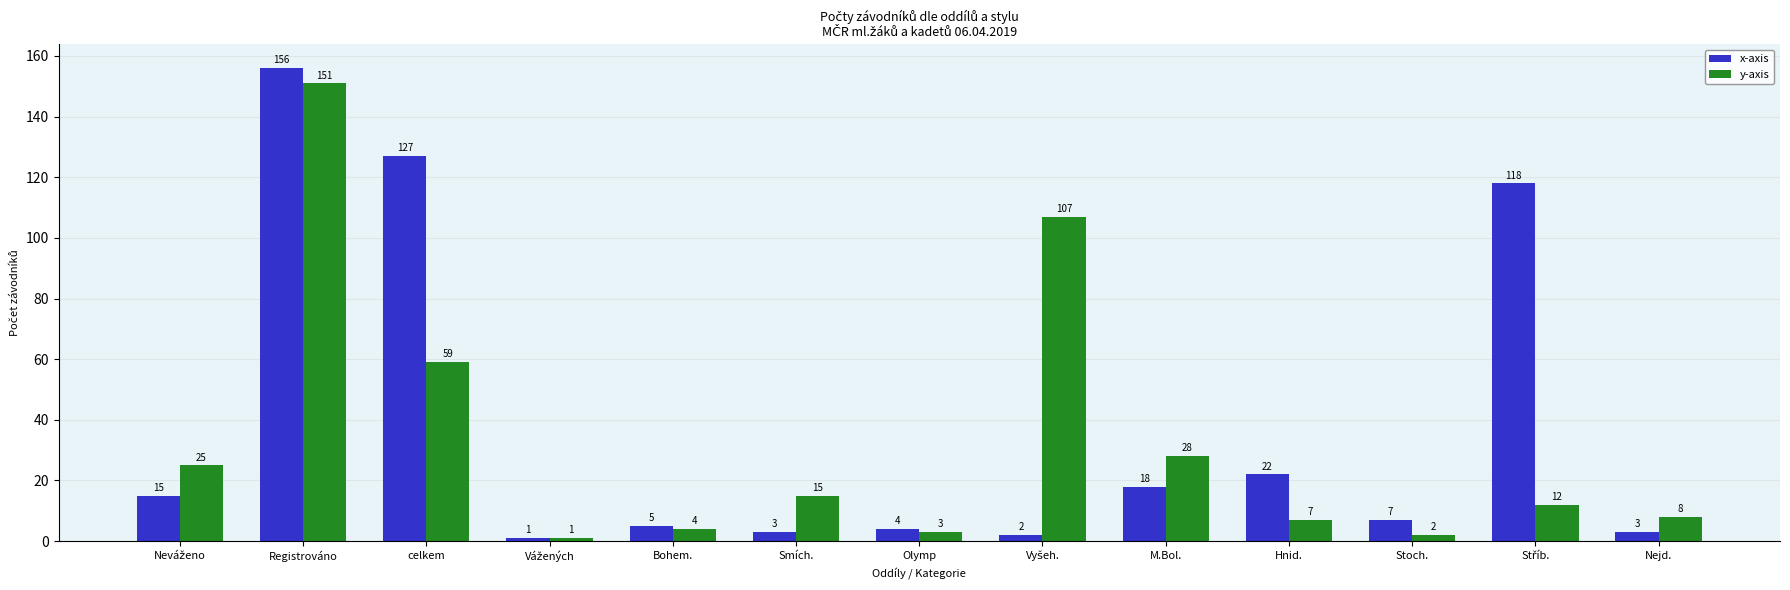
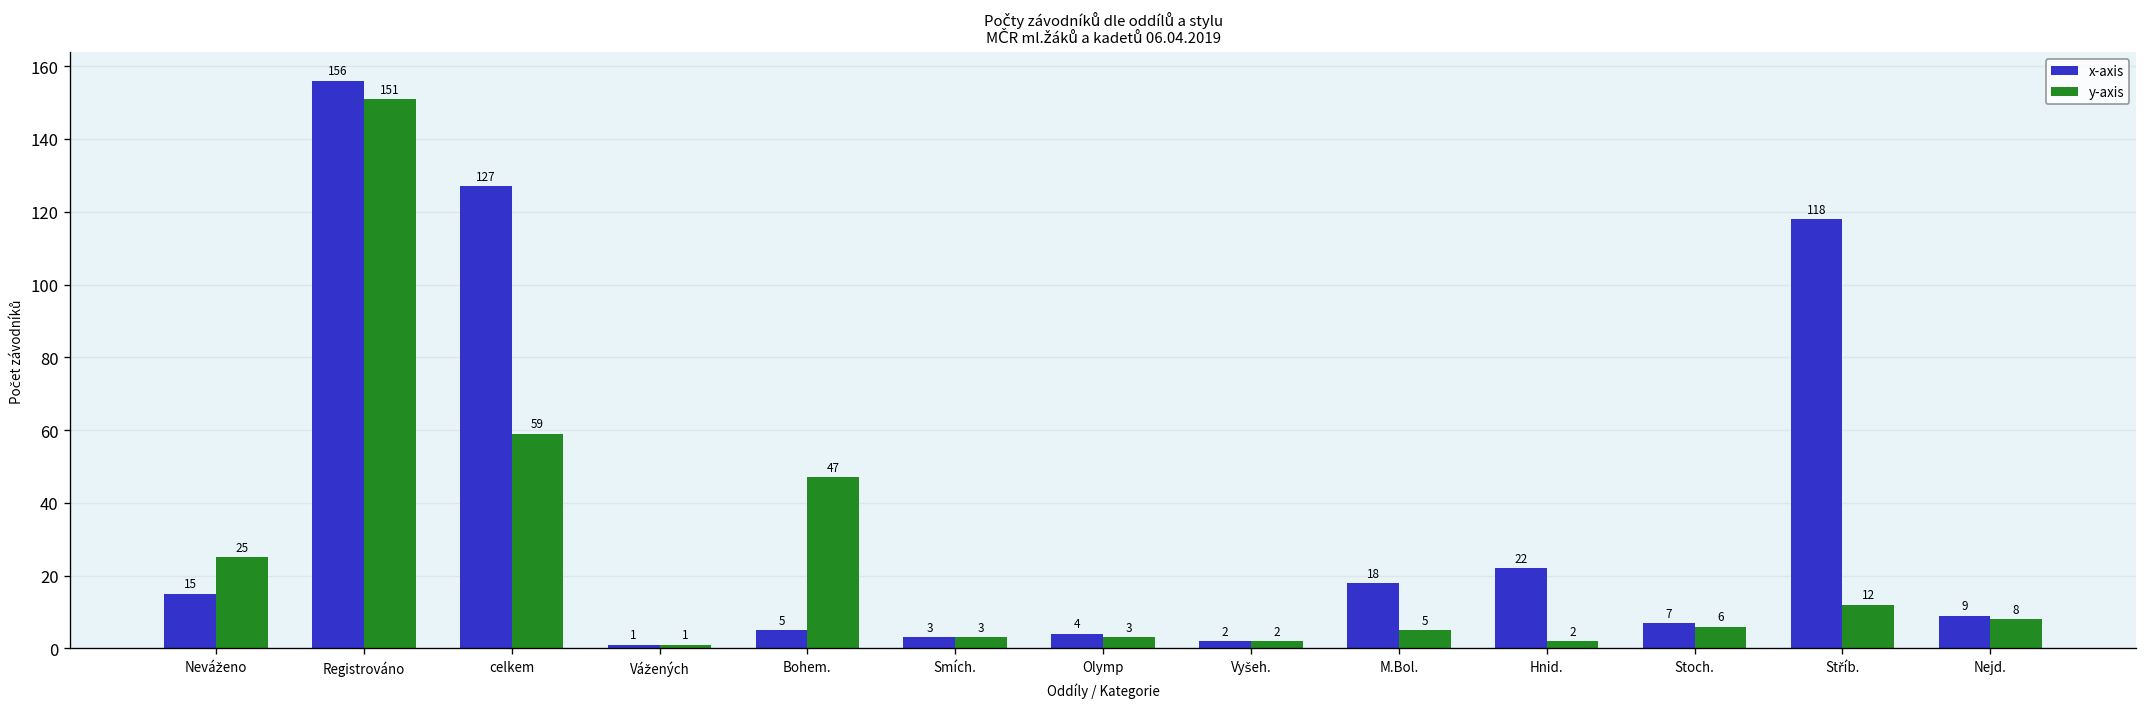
  {
    "x-axis": {
      "Neváženo": 15,
      "Registrováno": 156,
      "celkem": 127,
      "Vážených": 1,
      "Bohem.": 5,
      "Smích.": 3,
      "Olymp": 4,
      "Vyšeh.": 2,
      "M.Bol.": 18,
      "Hnid.": 22,
      "Stoch.": 7,
      "Stříb.": 118,
-     "Nejd.": 3
+     "Nejd.": 9
    },
    "y-axis": {
      "Neváženo": 25,
      "Registrováno": 151,
      "celkem": 59,
      "Vážených": 1,
-     "Bohem.": 4,
-     "Smích.": 15,
+     "Bohem.": 47,
+     "Smích.": 3,
      "Olymp": 3,
-     "Vyšeh.": 107,
-     "M.Bol.": 28,
-     "Hnid.": 7,
-     "Stoch.": 2,
+     "Vyšeh.": 2,
+     "M.Bol.": 5,
+     "Hnid.": 2,
+     "Stoch.": 6,
      "Stříb.": 12,
      "Nejd.": 8
    }
  }
